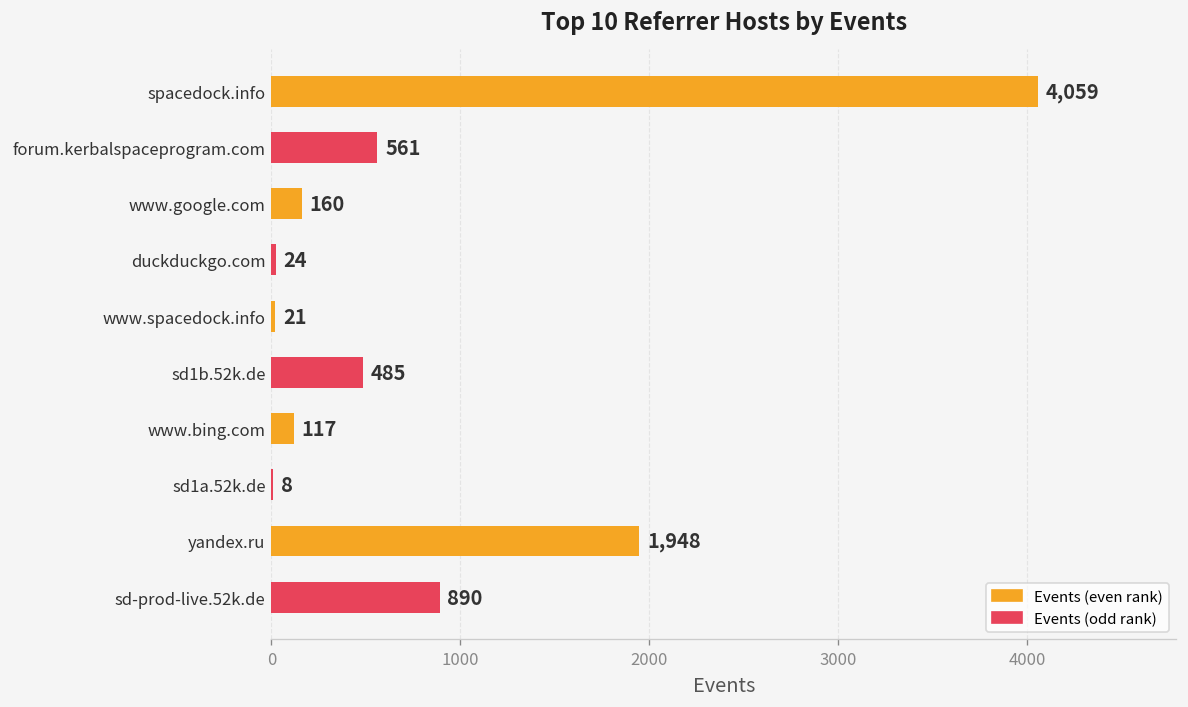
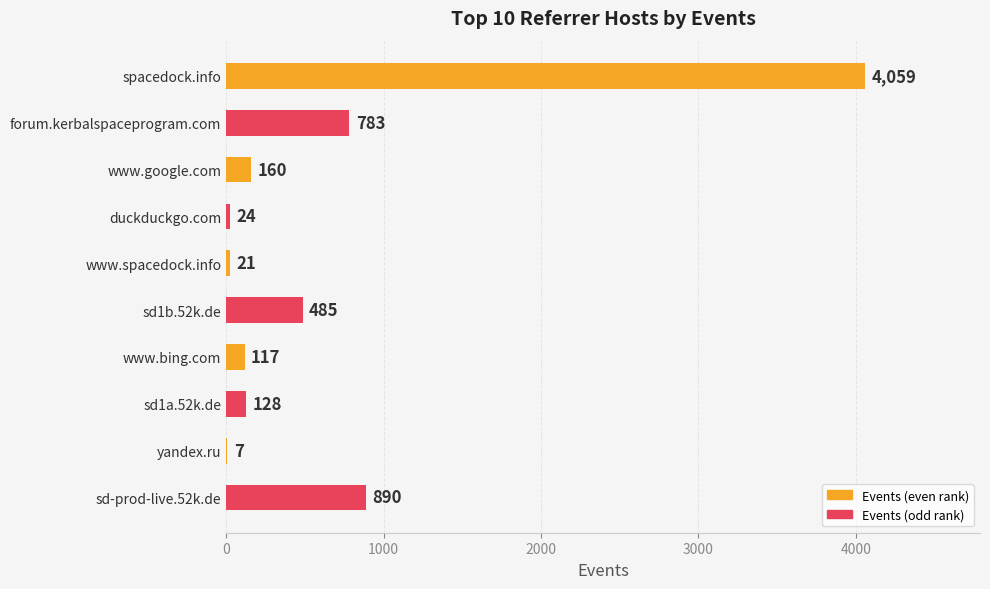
  {
    "spacedock.info": "4,059",
-   "forum.kerbalspaceprogram.com": "561",
+   "forum.kerbalspaceprogram.com": "783",
    "www.google.com": "160",
    "duckduckgo.com": "24",
    "www.spacedock.info": "21",
    "sd1b.52k.de": "485",
    "www.bing.com": "117",
-   "sd1a.52k.de": "8",
-   "yandex.ru": "1,948",
+   "sd1a.52k.de": "128",
+   "yandex.ru": "7",
    "sd-prod-live.52k.de": "890"
  }
